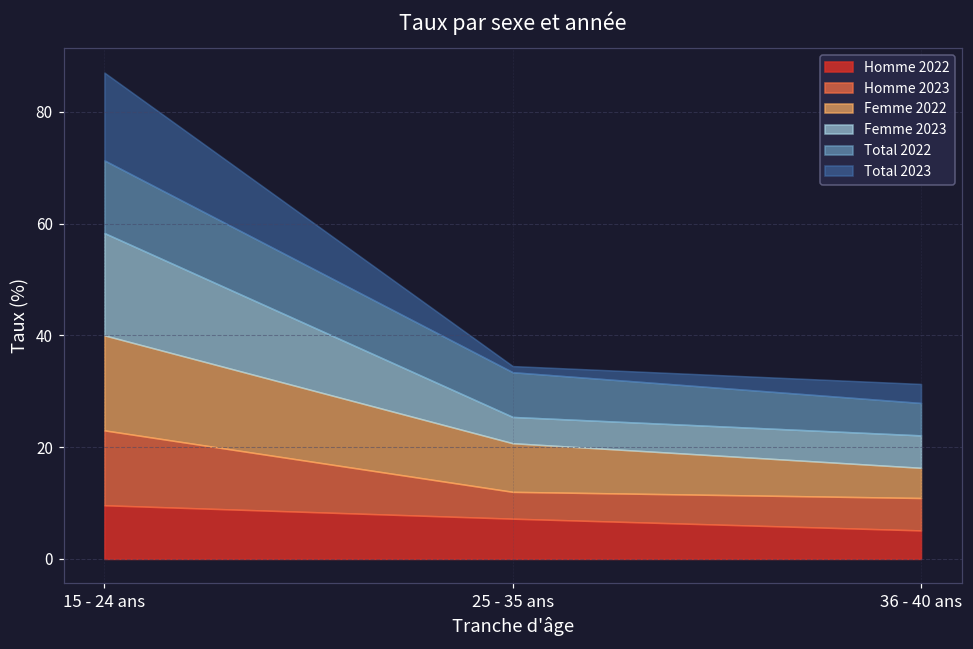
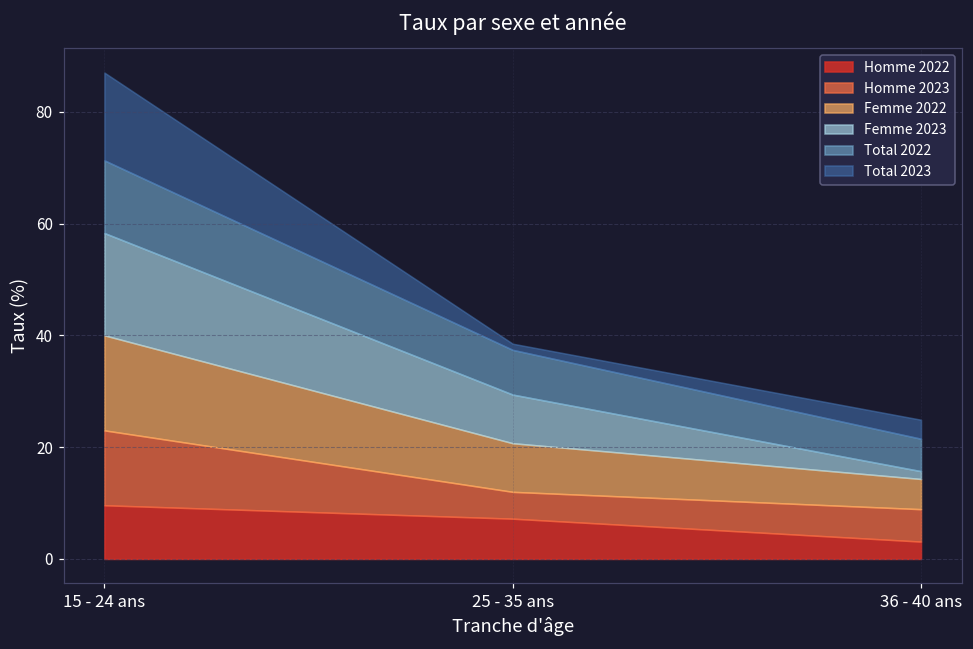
  {
    "Homme 2022": {
      "15 - 24 ans": 10,
      "25 - 35 ans": 7,
-     "36 - 40 ans": 5
+     "36 - 40 ans": 3
    },
    "Homme 2023": {
      "15 - 24 ans": 13,
      "25 - 35 ans": 5,
      "36 - 40 ans": 6
    },
    "Femme 2022": {
      "15 - 24 ans": 17,
      "25 - 35 ans": 9,
      "36 - 40 ans": 5
    },
    "Femme 2023": {
      "15 - 24 ans": 18,
-     "25 - 35 ans": 5,
-     "36 - 40 ans": 6
+     "25 - 35 ans": 9,
+     "36 - 40 ans": 1
    },
    "Total 2022": {
      "15 - 24 ans": 13,
      "25 - 35 ans": 8,
      "36 - 40 ans": 6
    },
    "Total 2023": {
      "15 - 24 ans": 16,
      "25 - 35 ans": 1,
      "36 - 40 ans": 3
    }
  }
